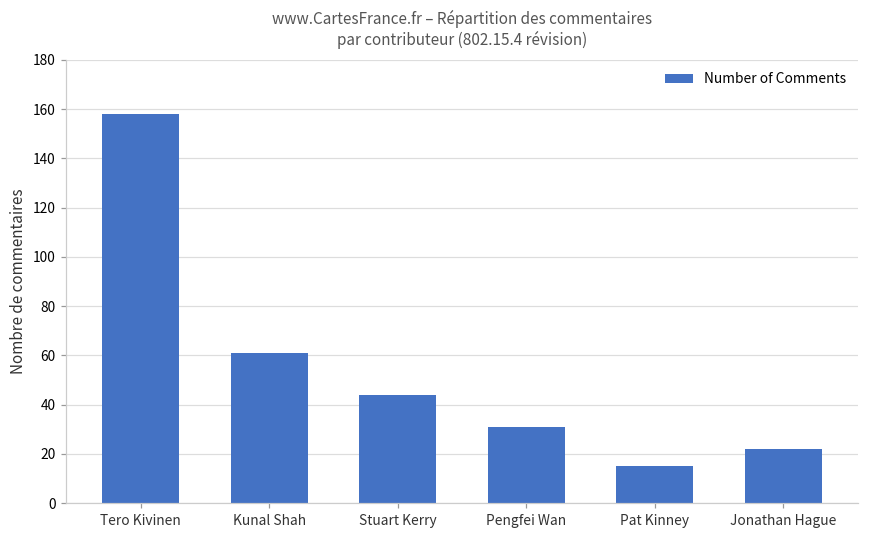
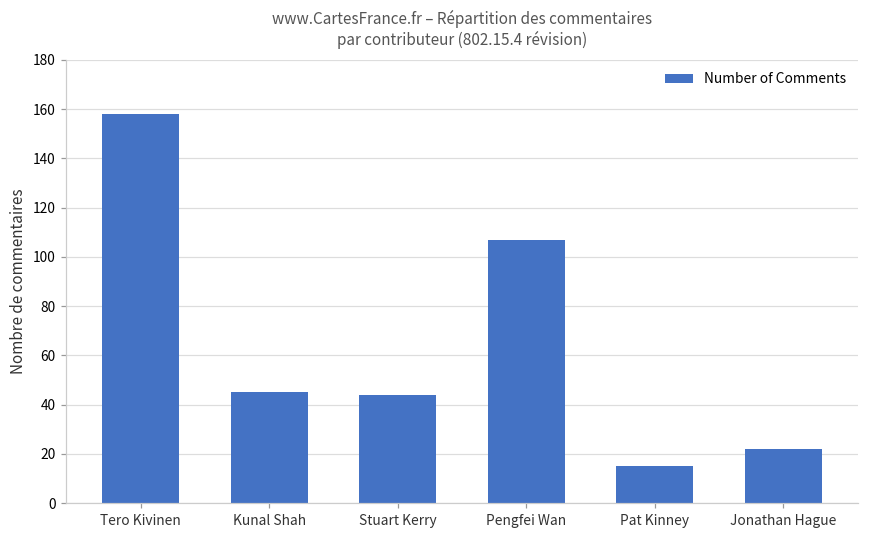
  {
    "Tero Kivinen": 158,
-   "Kunal Shah": 61,
+   "Kunal Shah": 45,
    "Stuart Kerry": 44,
-   "Pengfei Wan": 31,
+   "Pengfei Wan": 107,
    "Pat Kinney": 15,
    "Jonathan Hague": 22
  }
